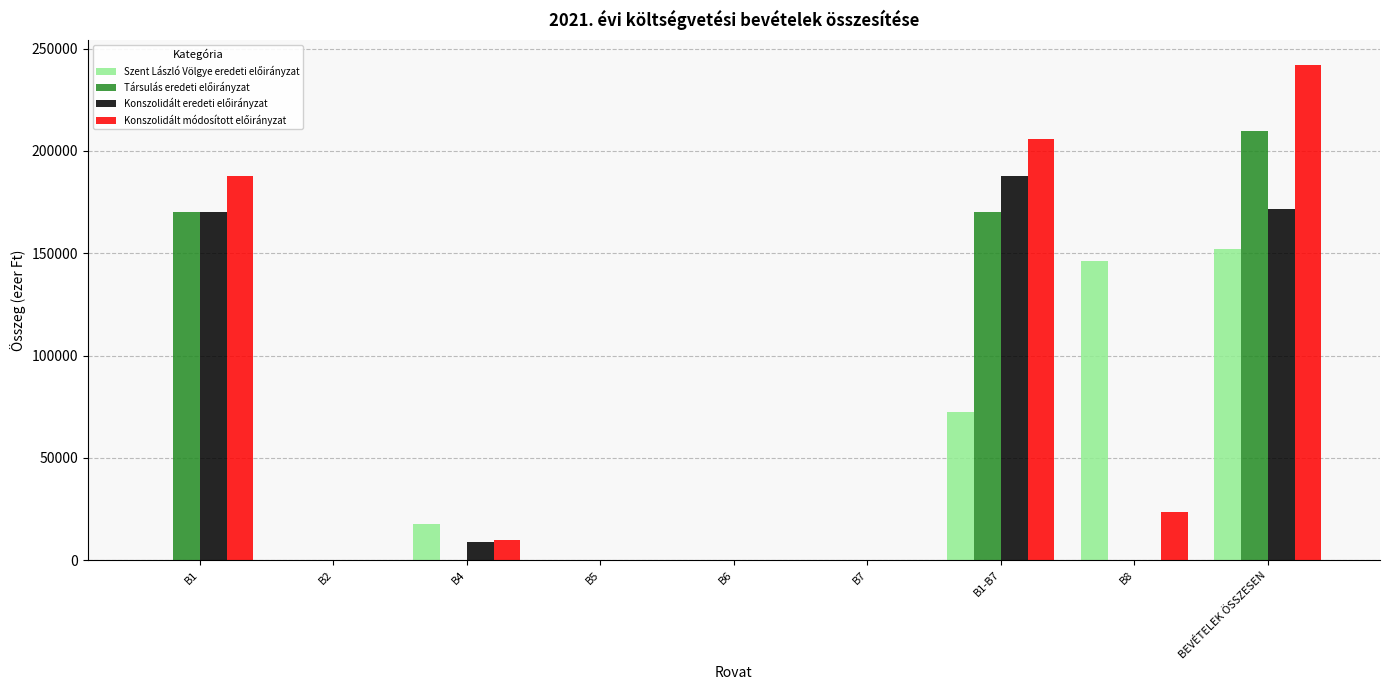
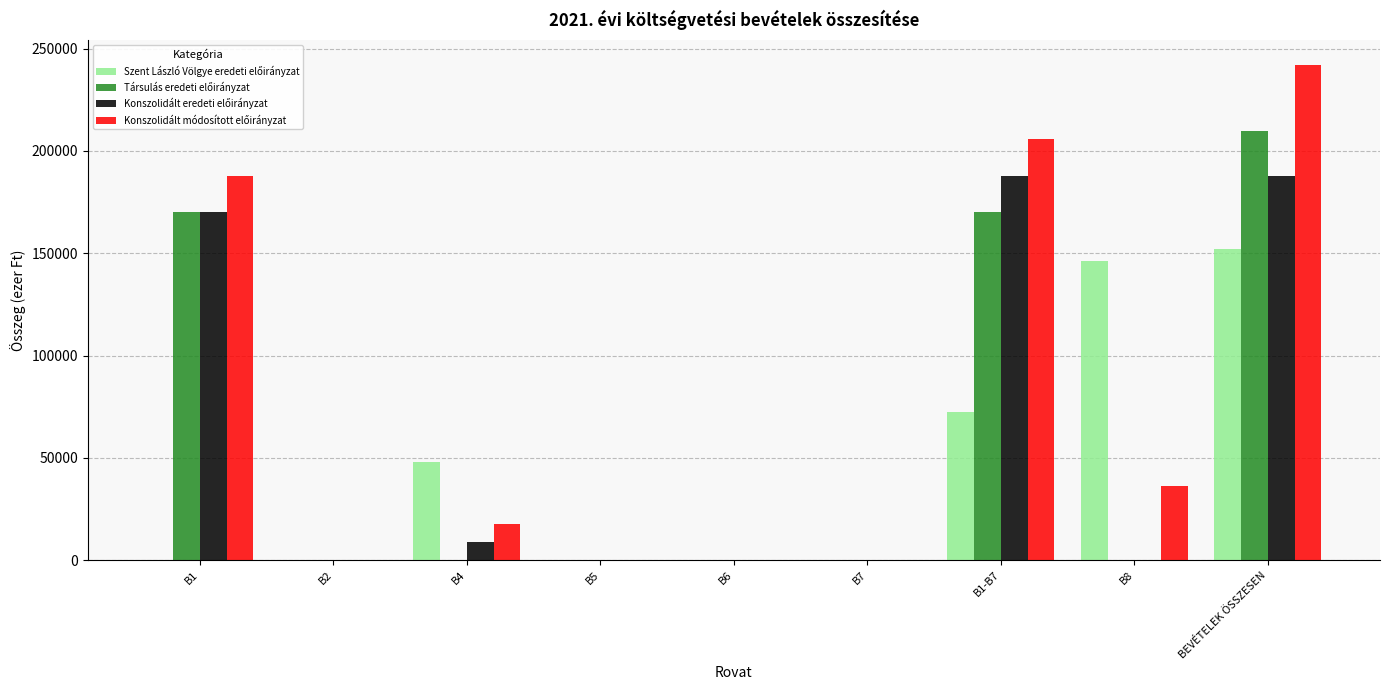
  {
    "Szent László Völgye eredeti előirányzat": {
      "B1": 0,
      "B2": 0,
-     "B4": 18000,
+     "B4": 48000,
      "B5": 0,
      "B6": 0,
      "B7": 0,
      "B1-B7": 72000,
      "B8": 146000,
      "BEVÉTELEK ÖSSZESEN": 152000
    },
    "Társulás eredeti előirányzat": {
      "B1": 170000,
      "B2": 0,
      "B4": 0,
      "B5": 0,
      "B6": 0,
      "B7": 0,
      "B1-B7": 170000,
      "B8": 0,
      "BEVÉTELEK ÖSSZESEN": 210000
    },
    "Konszolidált eredeti előirányzat": {
      "B1": 170000,
      "B2": 0,
      "B4": 9000,
      "B5": 0,
      "B6": 0,
      "B7": 0,
      "B1-B7": 188000,
      "B8": 0,
-     "BEVÉTELEK ÖSSZESEN": 172000
+     "BEVÉTELEK ÖSSZESEN": 188000
    },
    "Konszolidált módosított előirányzat": {
      "B1": 188000,
      "B2": 0,
-     "B4": 10000,
+     "B4": 18000,
      "B5": 0,
      "B6": 0,
      "B7": 0,
      "B1-B7": 206000,
-     "B8": 23000,
+     "B8": 36000,
      "BEVÉTELEK ÖSSZESEN": 242000
    }
  }
